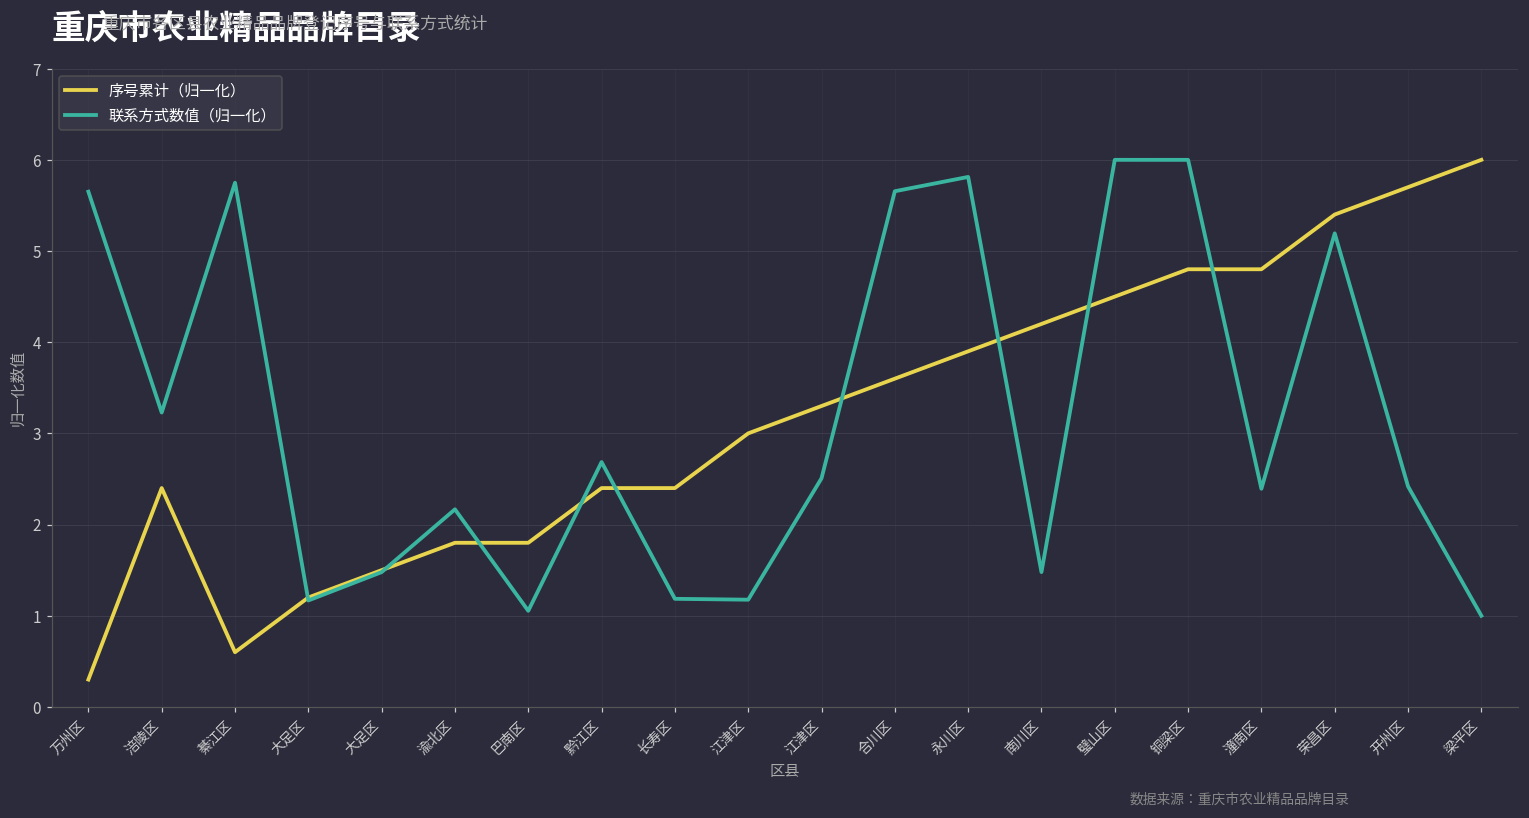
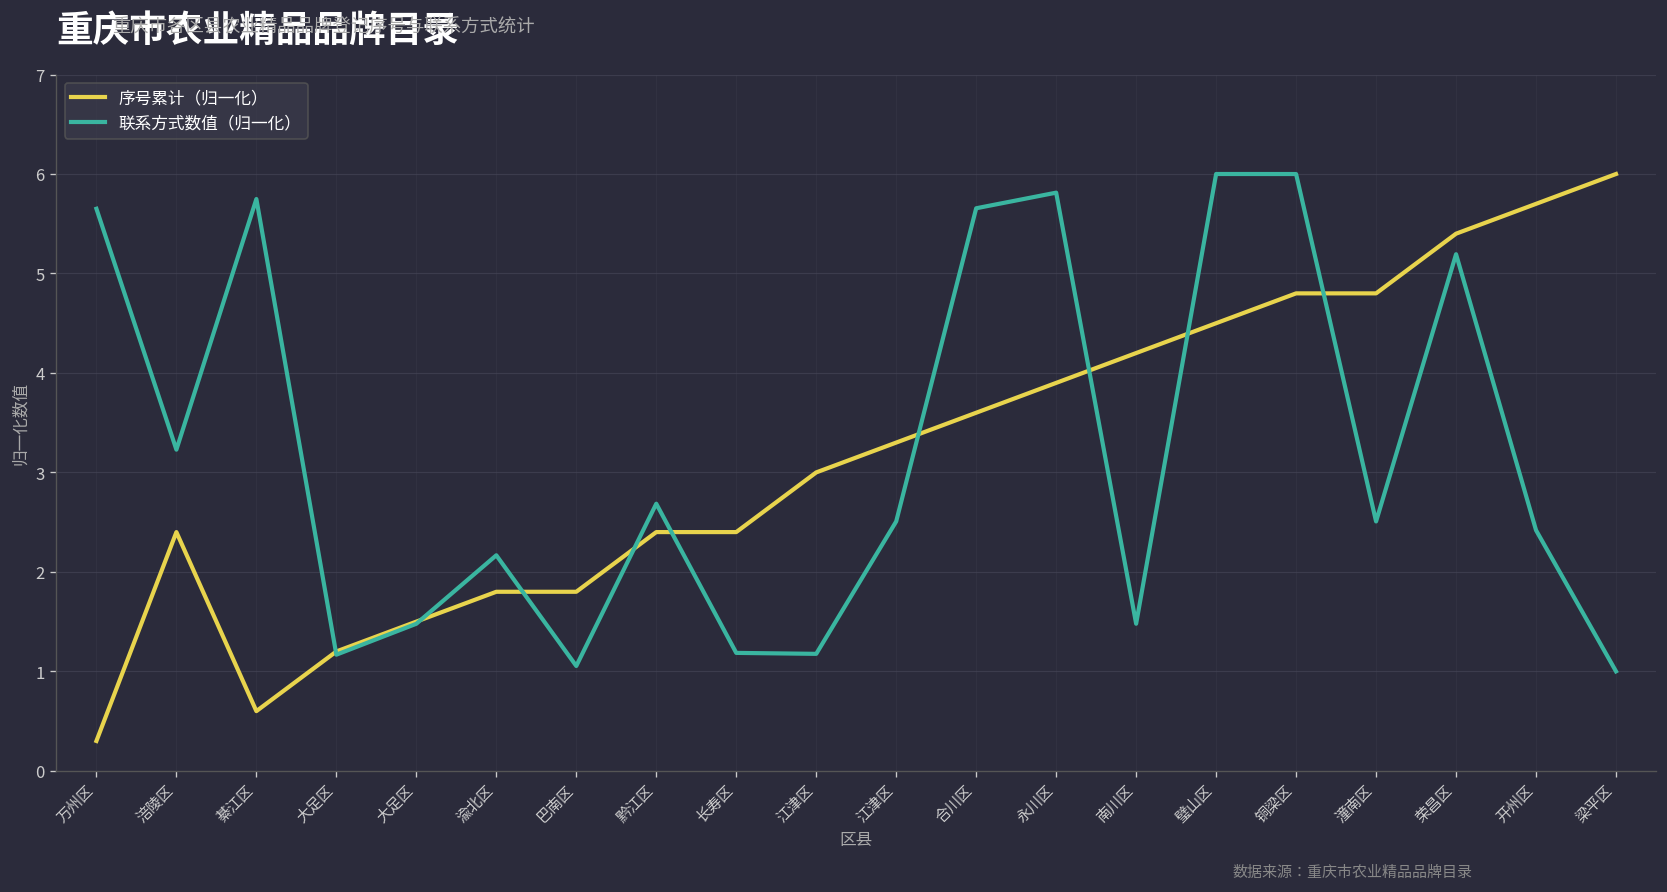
  {
    "序号累计（归一化）": {
      "万州区": 0.3,
      "涪陵区": 2.4,
      "綦江区": 0.6,
      "渝北区": 1.8,
      "巴南区": 1.8,
      "黔江区": 2.4,
      "长寿区": 2.4,
      "合川区": 3.6,
      "永川区": 3.9,
      "南川区": 4.2,
      "璧山区": 4.5,
      "铜梁区": 4.8,
      "潼南区": 4.8,
      "荣昌区": 5.4,
      "开州区": 5.7,
      "梁平区": 6.0
    },
    "联系方式数值（归一化）": {
      "万州区": 5.7,
      "涪陵区": 3.2,
      "綦江区": 5.7,
      "渝北区": 2.2,
      "巴南区": 1.1,
      "黔江区": 2.7,
      "长寿区": 1.2,
      "合川区": 5.7,
      "永川区": 5.8,
      "南川区": 1.5,
      "璧山区": 6.0,
      "铜梁区": 6.0,
-     "潼南区": 2.4,
+     "潼南区": 2.5,
      "荣昌区": 5.2,
      "开州区": 2.4,
      "梁平区": 1.0
    }
  }
